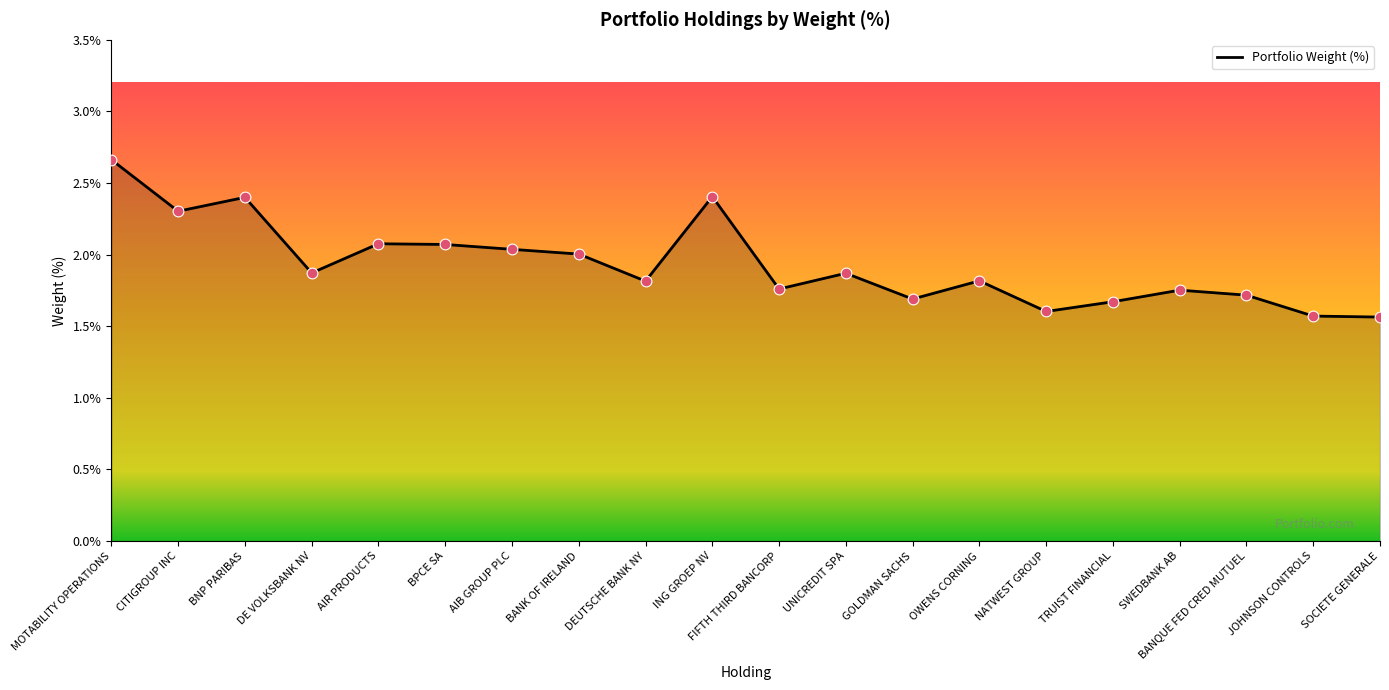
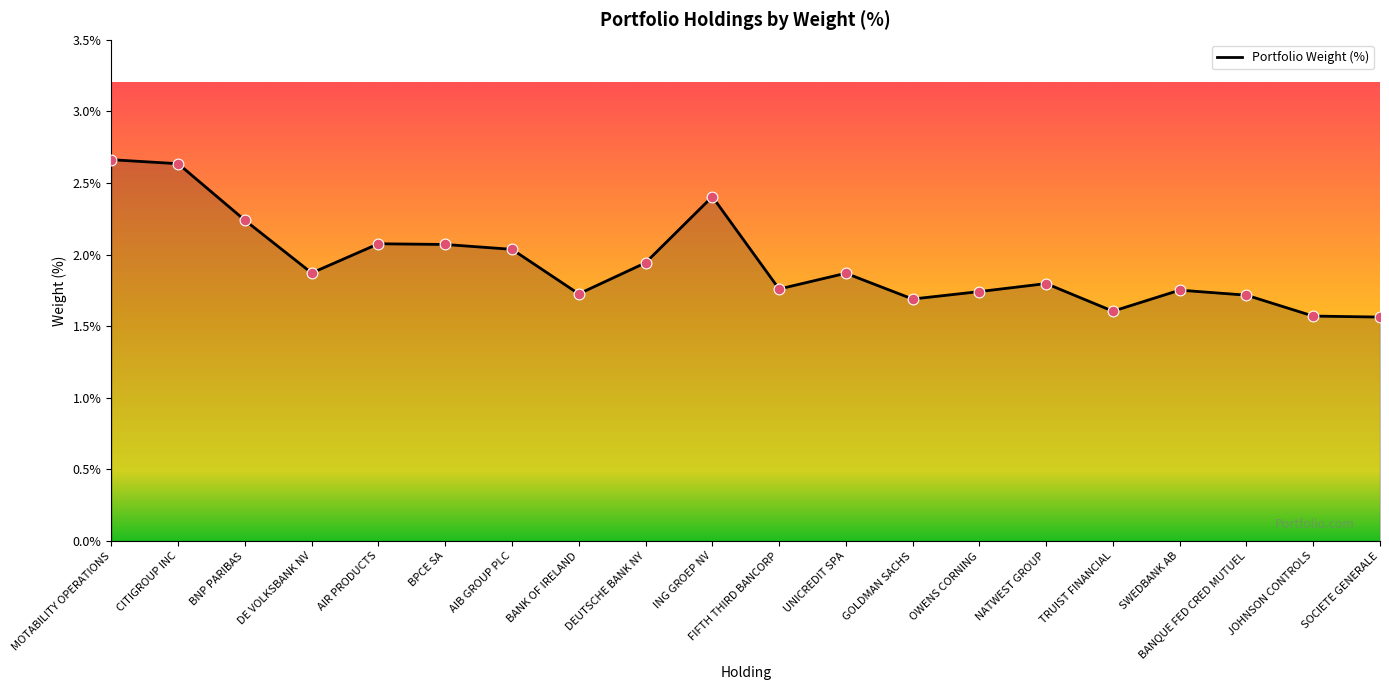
  {
    "MOTABILITY OPERATIONS": "2.66%",
-   "CITIGROUP INC": "2.30%",
-   "BNP PARIBAS": "2.40%",
+   "CITIGROUP INC": "2.64%",
+   "BNP PARIBAS": "2.24%",
    "DE VOLKSBANK NV": "1.87%",
    "AIR PRODUCTS": "2.08%",
    "BPCE SA": "2.07%",
    "AIB GROUP PLC": "2.04%",
-   "BANK OF IRELAND": "2.00%",
-   "DEUTSCHE BANK NY": "1.82%",
+   "BANK OF IRELAND": "1.73%",
+   "DEUTSCHE BANK NY": "1.94%",
    "ING GROEP NV": "2.41%",
    "FIFTH THIRD BANCORP": "1.76%",
    "UNICREDIT SPA": "1.87%",
    "GOLDMAN SACHS": "1.69%",
-   "OWENS CORNING": "1.82%",
-   "NATWEST GROUP": "1.60%",
-   "TRUIST FINANCIAL": "1.67%",
+   "OWENS CORNING": "1.74%",
+   "NATWEST GROUP": "1.80%",
+   "TRUIST FINANCIAL": "1.61%",
    "SWEDBANK AB": "1.75%",
    "BANQUE FED CRED MUTUEL": "1.72%",
    "JOHNSON CONTROLS": "1.57%",
    "SOCIETE GENERALE": "1.56%"
  }
